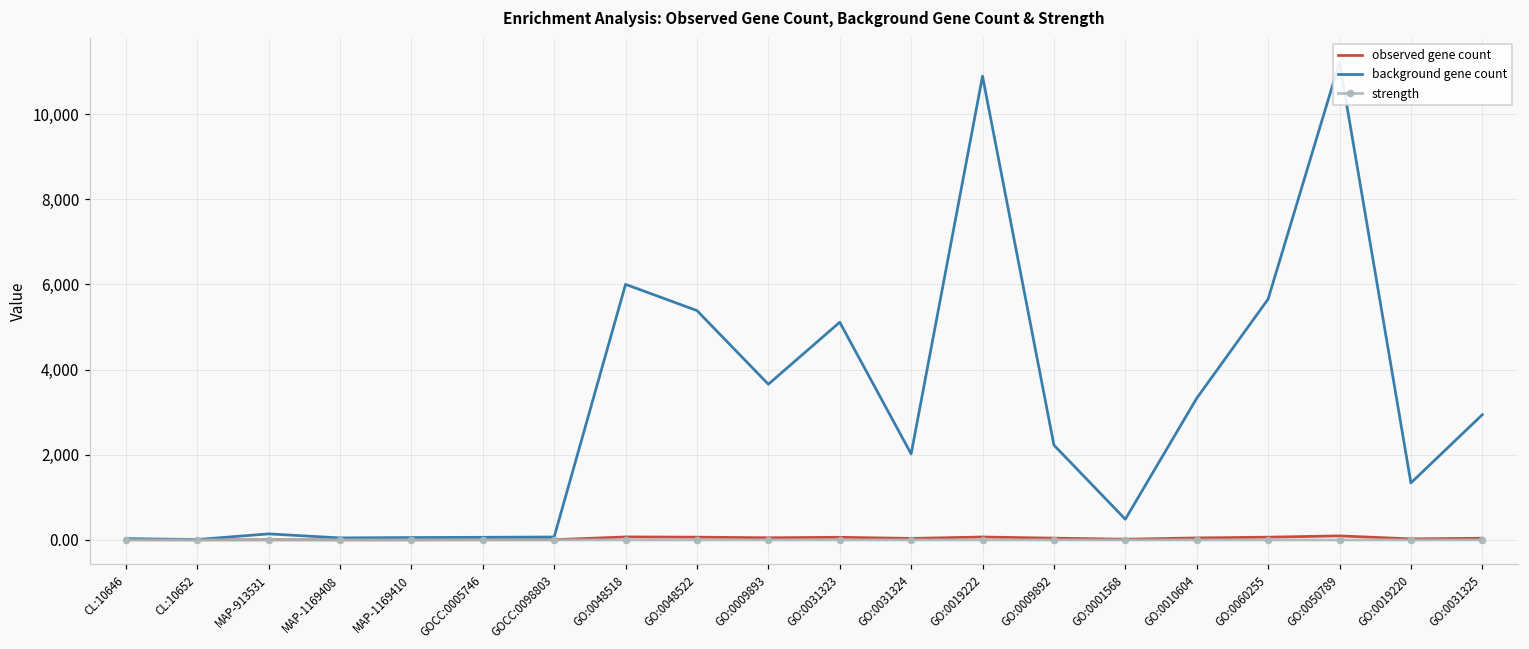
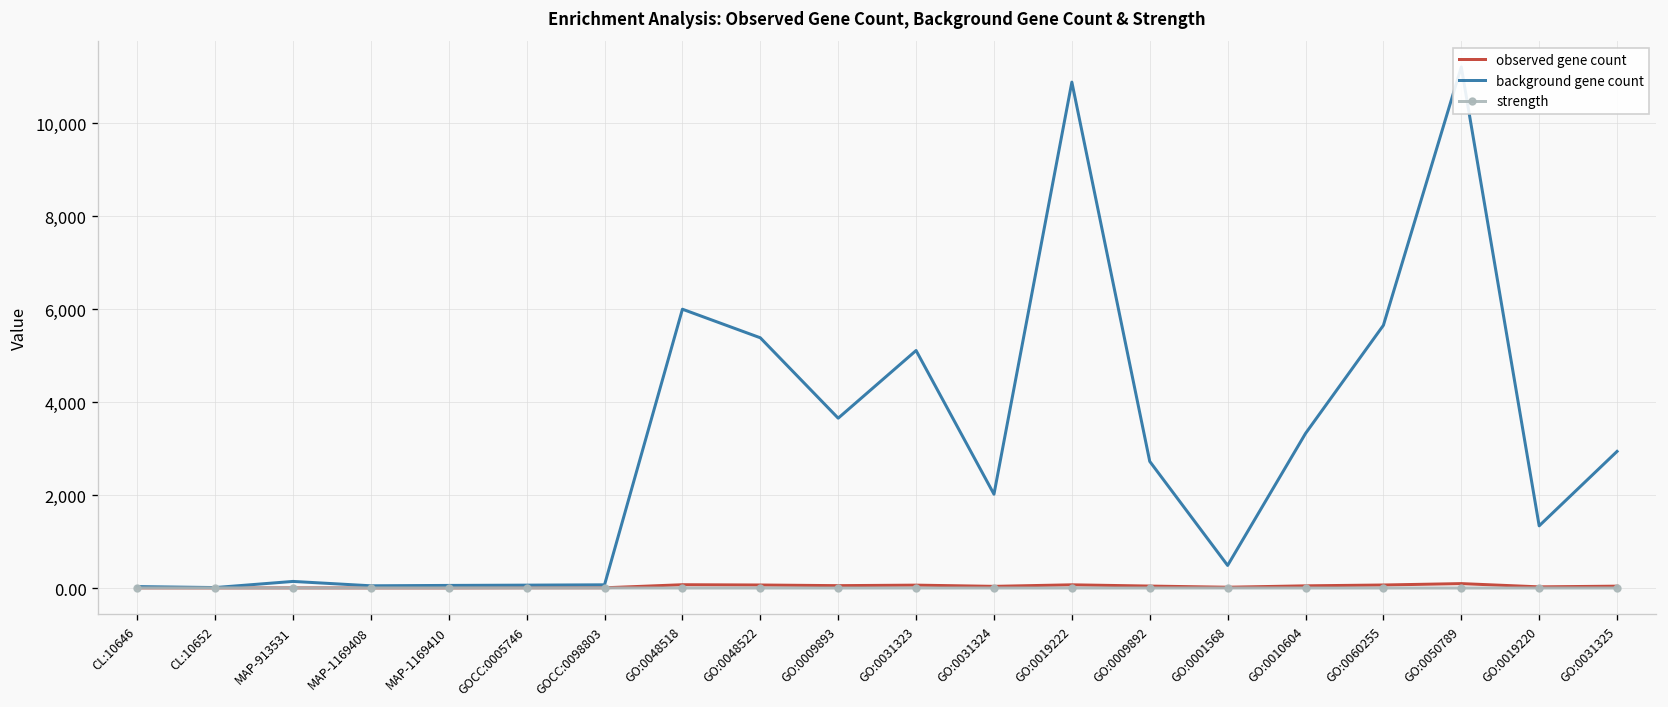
  {
    "observed gene count": {
      "GO:0048518": "100",
      "GO:0019222": "100",
      "GO:0050789": "100"
    },
    "background gene count": {
      "MAP-913531": "100",
      "GO:0048518": "6,000",
      "GO:0048522": "5,400",
      "GO:0009893": "3,700",
      "GO:0031323": "5,100",
      "GO:0031324": "2,000",
      "GO:0019222": "10,900",
-     "GO:0009892": "2,200",
+     "GO:0009892": "2,700",
      "GO:0001568": "500",
      "GO:0010604": "3,300",
      "GO:0060255": "5,700",
      "GO:0019220": "1,300",
      "GO:0031325": "2,900"
    },
    "strength": {
      "GO:0048518": "0",
      "GO:0019222": "0",
      "GO:0050789": "0"
    }
  }
